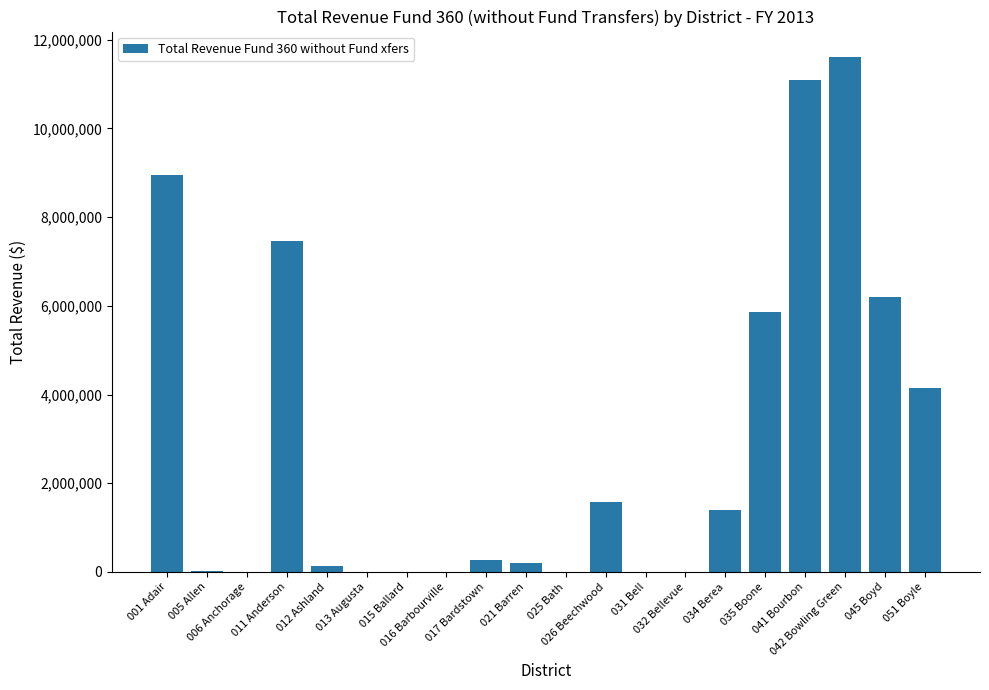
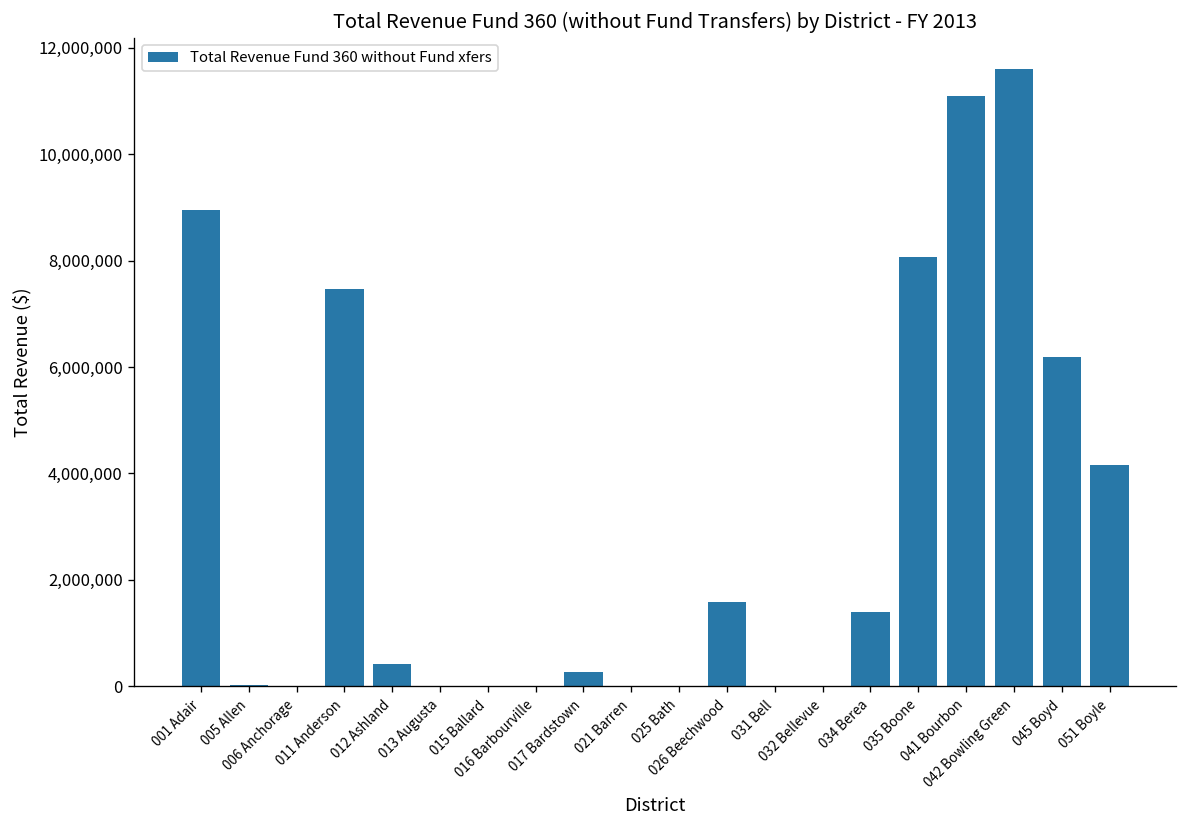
  {
    "001 Adair": "8,900,000",
    "006 Anchorage": "0",
    "011 Anderson": "7,500,000",
-   "012 Ashland": "100,000",
+   "012 Ashland": "400,000",
    "013 Augusta": "0",
    "015 Ballard": "0",
    "016 Barbourville": "0",
    "017 Bardstown": "300,000",
-   "021 Barren": "200,000",
+   "021 Barren": "0",
    "025 Bath": "0",
    "026 Beechwood": "1,600,000",
    "031 Bell": "0",
    "032 Bellevue": "0",
    "034 Berea": "1,400,000",
-   "035 Boone": "5,900,000",
+   "035 Boone": "8,100,000",
    "041 Bourbon": "11,100,000",
    "042 Bowling Green": "11,600,000",
    "045 Boyd": "6,200,000",
    "051 Boyle": "4,200,000"
  }
